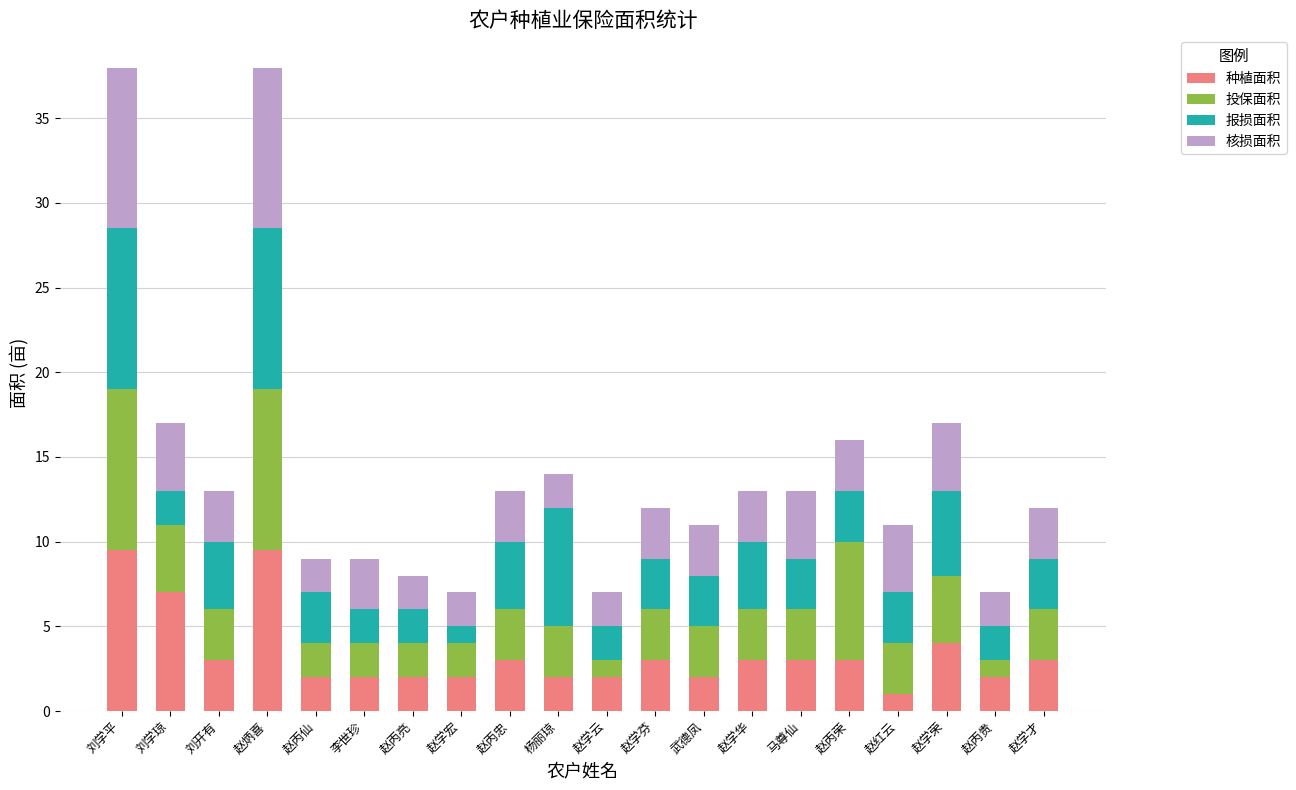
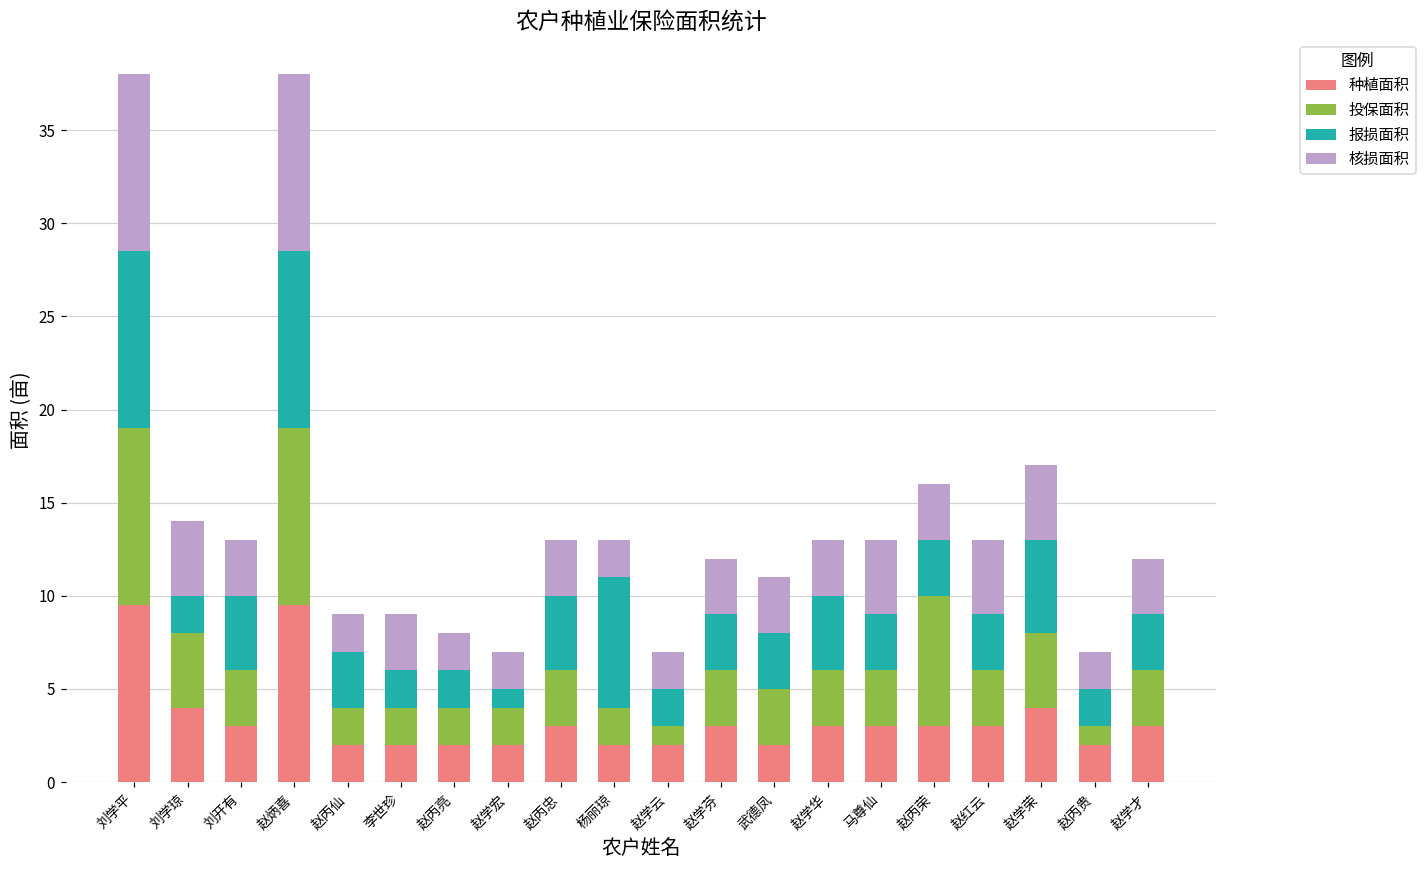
  {
    "种植面积": {
      "刘学平": 9.5,
-     "刘学琼": 7,
+     "刘学琼": 4,
      "刘开有": 3,
      "赵炳喜": 9.5,
      "赵丙仙": 2,
      "李世珍": 2,
      "赵丙亮": 2,
      "赵学宏": 2,
      "赵丙忠": 3,
      "杨丽琼": 2,
      "赵学云": 2,
      "赵学芬": 3,
      "武德凤": 2,
      "赵学华": 3,
      "马尊仙": 3,
      "赵丙荣": 3,
-     "赵红云": 1,
+     "赵红云": 3,
      "赵学荣": 4,
      "赵丙贵": 2,
      "赵学才": 3
    },
    "投保面积": {
      "刘学平": 9.5,
      "刘学琼": 4,
      "刘开有": 3,
      "赵炳喜": 9.5,
      "赵丙仙": 2,
      "李世珍": 2,
      "赵丙亮": 2,
      "赵学宏": 2,
      "赵丙忠": 3,
-     "杨丽琼": 3,
+     "杨丽琼": 2,
      "赵学云": 1,
      "赵学芬": 3,
      "武德凤": 3,
      "赵学华": 3,
      "马尊仙": 3,
      "赵丙荣": 7,
      "赵红云": 3,
      "赵学荣": 4,
      "赵丙贵": 1,
      "赵学才": 3
    },
    "报损面积": {
      "刘学平": 9.5,
      "刘学琼": 2,
      "刘开有": 4,
      "赵炳喜": 9.5,
      "赵丙仙": 3,
      "李世珍": 2,
      "赵丙亮": 2,
      "赵学宏": 1,
      "赵丙忠": 4,
      "杨丽琼": 7,
      "赵学云": 2,
      "赵学芬": 3,
      "武德凤": 3,
      "赵学华": 4,
      "马尊仙": 3,
      "赵丙荣": 3,
      "赵红云": 3,
      "赵学荣": 5,
      "赵丙贵": 2,
      "赵学才": 3
    },
    "核损面积": {
      "刘学平": 9.5,
      "刘学琼": 4,
      "刘开有": 3,
      "赵炳喜": 9.5,
      "赵丙仙": 2,
      "李世珍": 3,
      "赵丙亮": 2,
      "赵学宏": 2,
      "赵丙忠": 3,
      "杨丽琼": 2,
      "赵学云": 2,
      "赵学芬": 3,
      "武德凤": 3,
      "赵学华": 3,
      "马尊仙": 4,
      "赵丙荣": 3,
      "赵红云": 4,
      "赵学荣": 4,
      "赵丙贵": 2,
      "赵学才": 3
    }
  }
